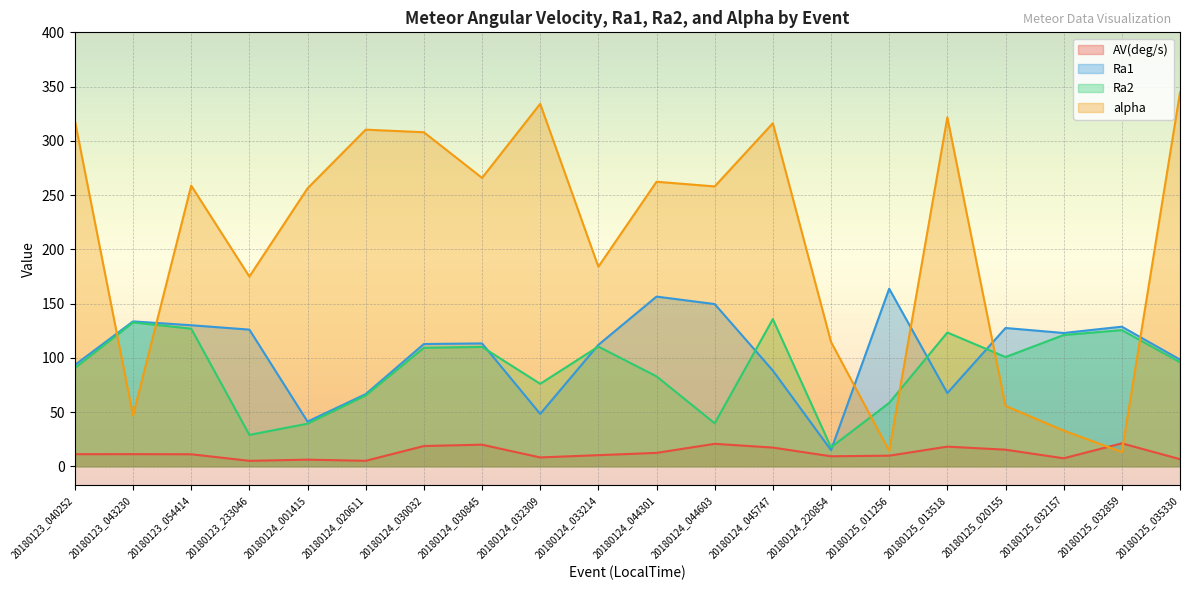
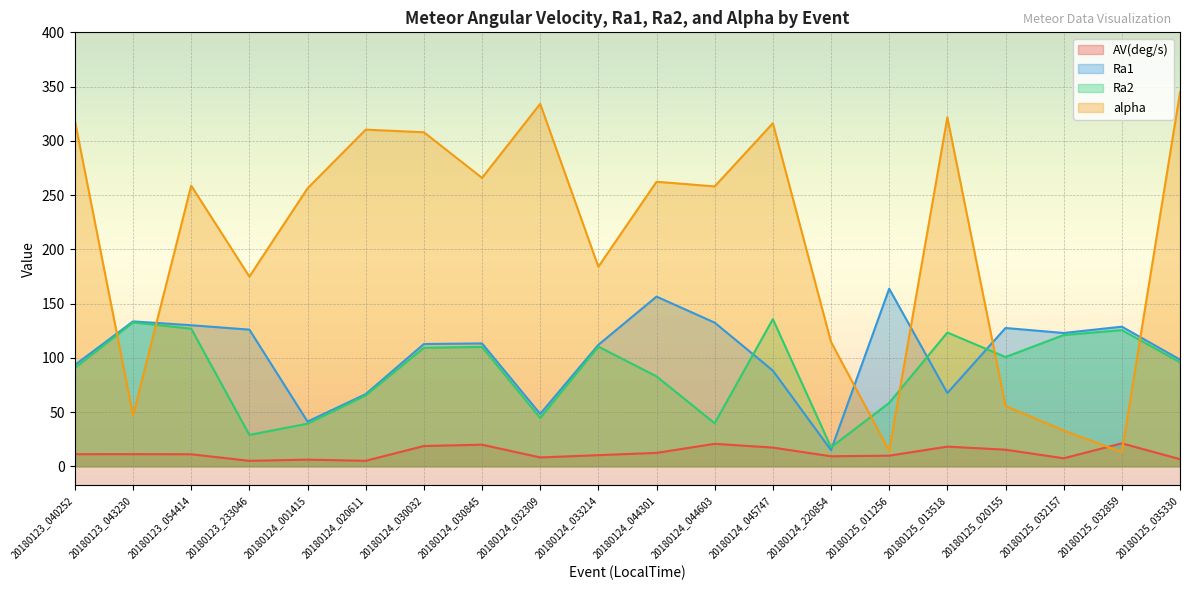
  {
    "Ra1": {
      "20180123_040252": 93,
      "20180123_054414": 130,
      "20180123_233046": 126,
      "20180124_030032": 113,
      "20180124_030845": 113,
      "20180124_032309": 48,
      "20180124_044301": 156,
-     "20180124_044603": 150,
+     "20180124_044603": 132,
      "20180124_045747": 88,
      "20180124_220854": 15,
      "20180125_011256": 164,
      "20180125_013518": 68,
      "20180125_020155": 127,
      "20180125_032859": 129,
      "20180125_035330": 98
    },
    "Ra2": {
      "20180123_040252": 91,
      "20180123_054414": 127,
      "20180123_233046": 29,
      "20180124_030032": 109,
      "20180124_030845": 110,
-     "20180124_032309": 76,
+     "20180124_032309": 45,
      "20180124_044301": 83,
      "20180124_044603": 40,
      "20180124_045747": 136,
      "20180124_220854": 18,
      "20180125_011256": 58,
      "20180125_013518": 123,
      "20180125_020155": 101,
      "20180125_032859": 126,
      "20180125_035330": 96
    }
  }
